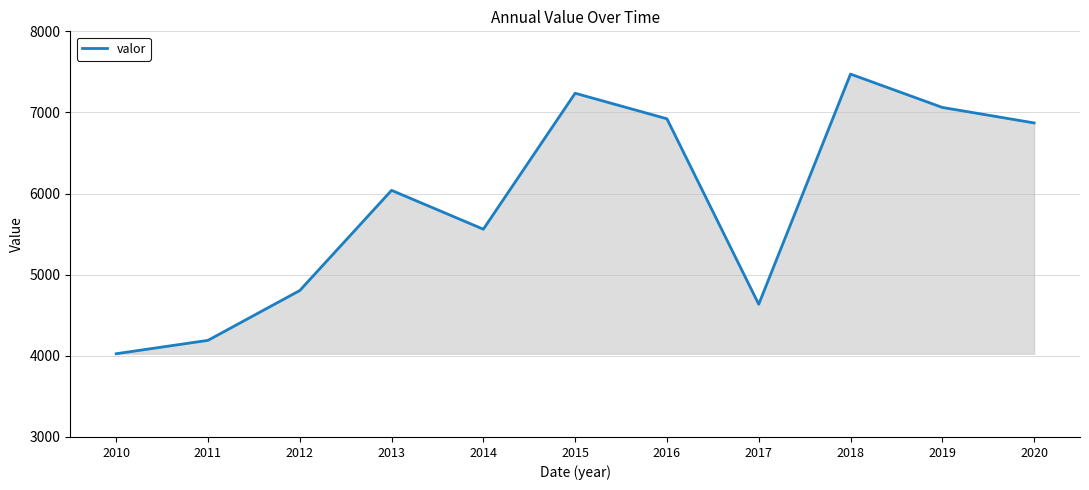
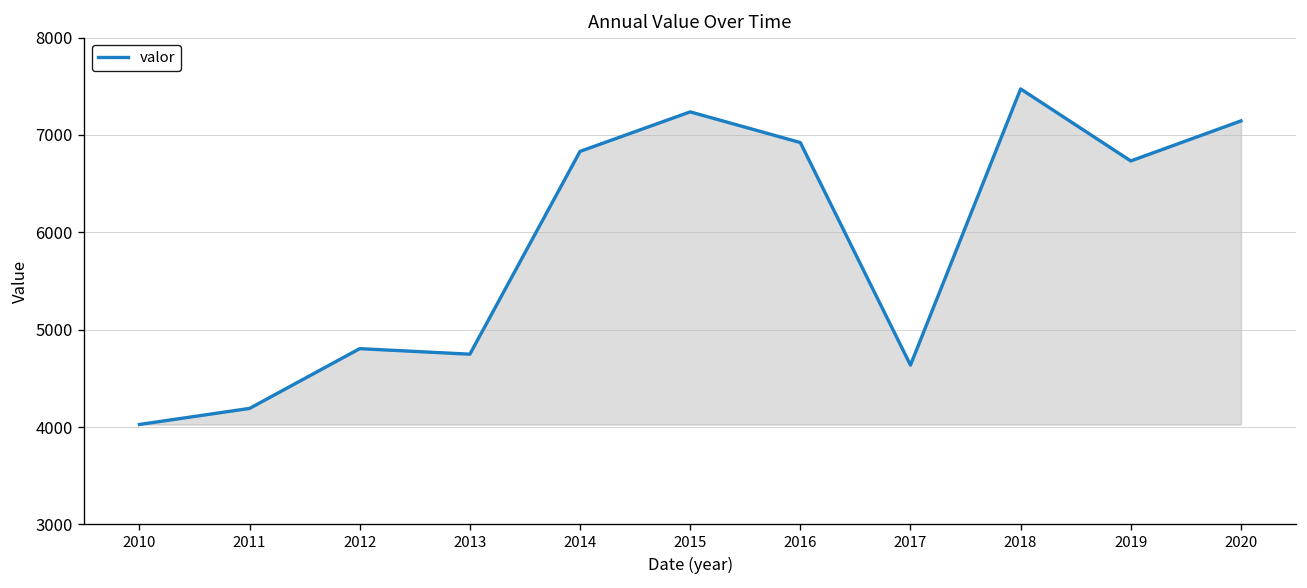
  {
    "2010": 4000,
    "2011": 4200,
    "2012": 4800,
-   "2013": 6000,
-   "2014": 5600,
+   "2013": 4700,
+   "2014": 6800,
    "2015": 7200,
    "2016": 6900,
    "2017": 4600,
    "2018": 7500,
-   "2019": 7100,
-   "2020": 6900
+   "2019": 6700,
+   "2020": 7100
  }
